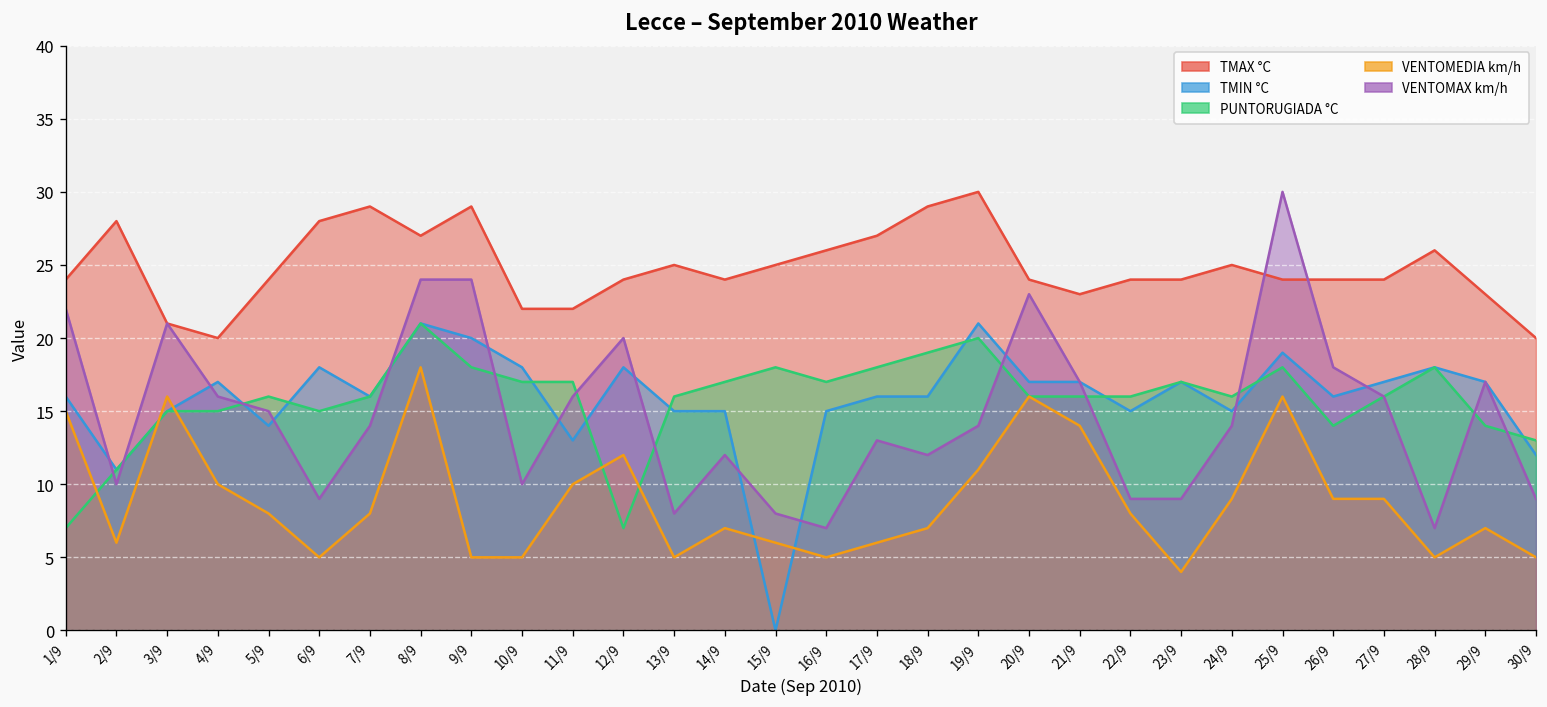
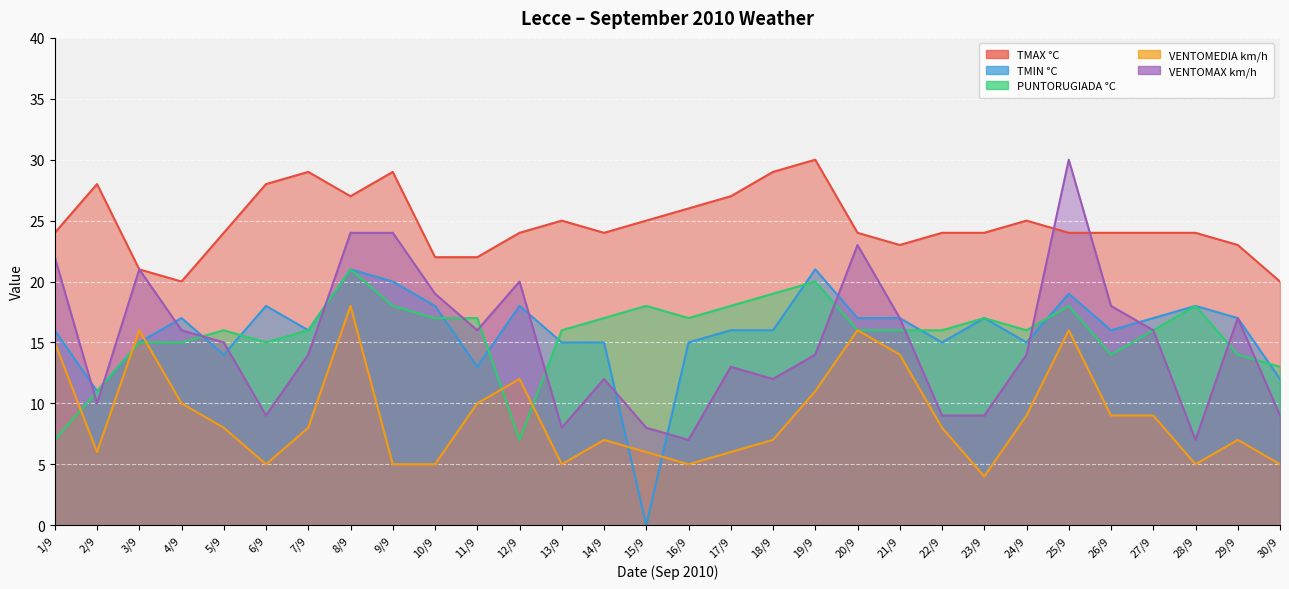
  {
    "TMAX °C": {
      "1/9": 24,
      "2/9": 28,
      "4/9": 20,
      "5/9": 24,
      "6/9": 28,
      "7/9": 29,
      "8/9": 27,
      "9/9": 29,
      "10/9": 22,
      "11/9": 22,
      "12/9": 24,
      "13/9": 25,
      "14/9": 24,
      "15/9": 25,
      "16/9": 26,
      "17/9": 27,
      "18/9": 29,
      "19/9": 30,
      "20/9": 24,
      "21/9": 23,
      "22/9": 24,
      "23/9": 24,
      "24/9": 25,
      "25/9": 24,
      "26/9": 24,
      "27/9": 24,
-     "28/9": 26,
+     "28/9": 24,
      "29/9": 23,
      "30/9": 20
    },
    "TMIN °C": {
      "1/9": 16,
      "4/9": 17,
      "5/9": 14,
      "6/9": 18,
      "9/9": 20,
      "10/9": 18,
      "11/9": 13,
      "12/9": 18,
      "13/9": 15,
      "14/9": 15,
      "15/9": 0,
      "16/9": 15,
      "17/9": 16,
      "18/9": 16,
      "19/9": 21,
      "20/9": 17,
      "22/9": 15,
      "24/9": 15,
      "25/9": 19,
      "26/9": 16,
      "27/9": 17,
      "30/9": 12
    },
    "PUNTORUGIADA °C": {
      "1/9": 7,
      "4/9": 15,
      "5/9": 16,
      "6/9": 15,
      "9/9": 18,
      "10/9": 17,
      "11/9": 17,
      "12/9": 7,
      "13/9": 16,
      "14/9": 17,
      "15/9": 18,
      "16/9": 17,
      "17/9": 18,
      "18/9": 19,
      "19/9": 20,
      "21/9": 16,
      "22/9": 16,
      "24/9": 16,
      "25/9": 18,
      "26/9": 14,
      "29/9": 14,
      "30/9": 13
    },
    "VENTOMEDIA km/h": {
      "1/9": 15,
      "2/9": 6,
      "3/9": 16,
      "4/9": 10,
      "5/9": 8,
      "6/9": 5,
      "7/9": 8,
      "8/9": 18,
      "9/9": 5,
      "10/9": 5,
      "11/9": 10,
      "12/9": 12,
      "13/9": 5,
      "14/9": 7,
      "15/9": 6,
      "16/9": 5,
      "17/9": 6,
      "18/9": 7,
      "19/9": 11,
      "21/9": 14,
      "22/9": 8,
      "23/9": 4,
      "24/9": 9,
      "25/9": 16,
      "26/9": 9,
      "27/9": 9,
      "28/9": 5,
      "29/9": 7,
      "30/9": 5
    },
    "VENTOMAX km/h": {
      "1/9": 22,
      "2/9": 10,
      "4/9": 16,
      "5/9": 15,
      "6/9": 9,
      "7/9": 14,
      "8/9": 24,
      "9/9": 24,
-     "10/9": 10,
+     "10/9": 19,
      "11/9": 16,
      "12/9": 20,
      "13/9": 8,
      "14/9": 12,
      "15/9": 8,
      "16/9": 7,
      "17/9": 13,
      "18/9": 12,
      "19/9": 14,
      "20/9": 23,
      "22/9": 9,
      "23/9": 9,
      "24/9": 14,
      "25/9": 30,
      "26/9": 18,
      "28/9": 7,
      "30/9": 9
    }
  }
